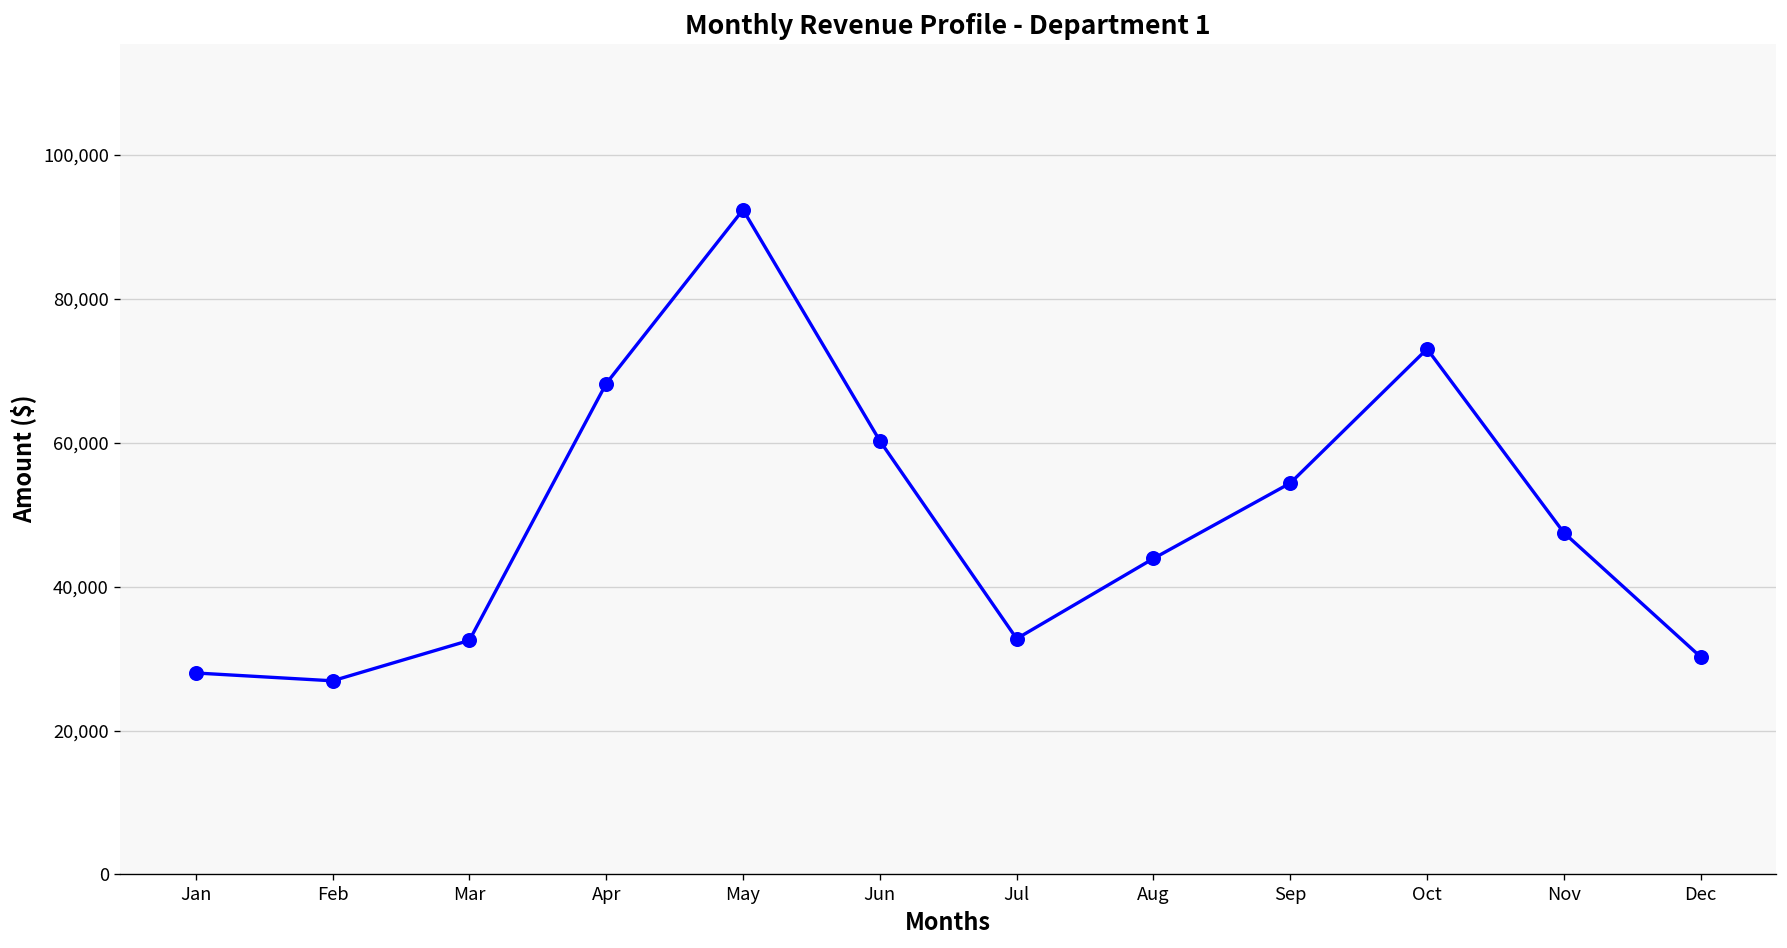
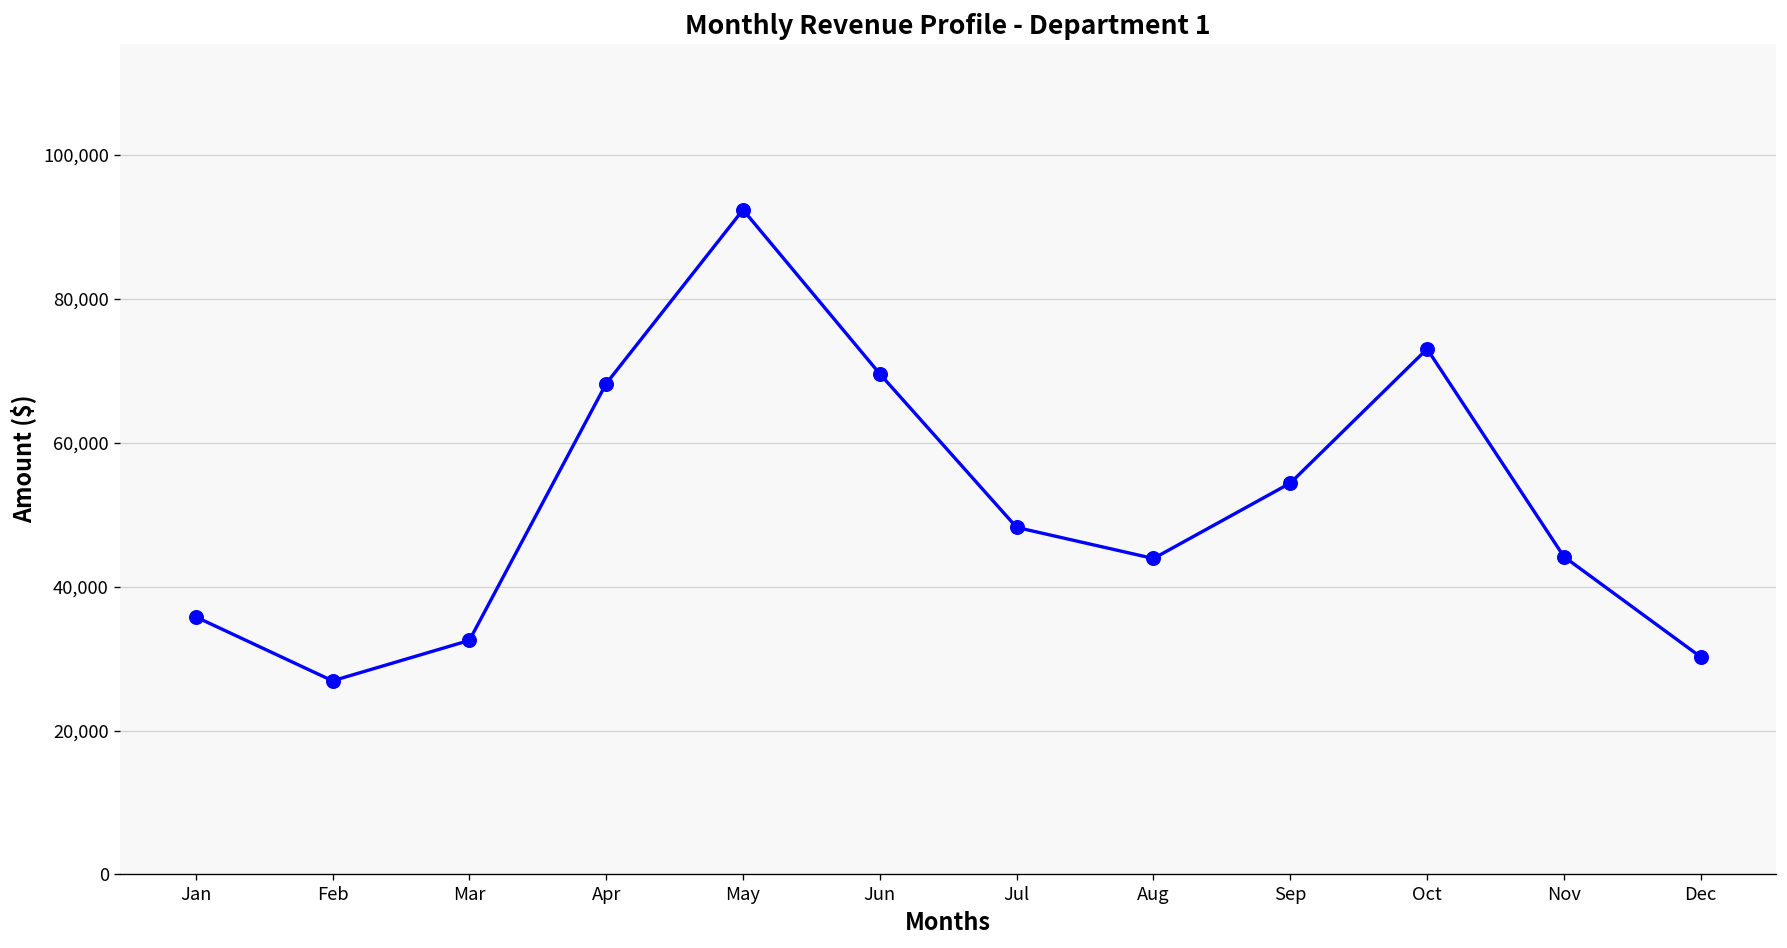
  {
-   "Jan": "28,000",
+   "Jan": "36,000",
    "Feb": "27,000",
    "Mar": "33,000",
    "Apr": "68,000",
    "May": "92,000",
-   "Jun": "60,000",
-   "Jul": "33,000",
+   "Jun": "70,000",
+   "Jul": "48,000",
    "Aug": "44,000",
    "Sep": "54,000",
    "Oct": "73,000",
-   "Nov": "47,000",
+   "Nov": "44,000",
    "Dec": "30,000"
  }
